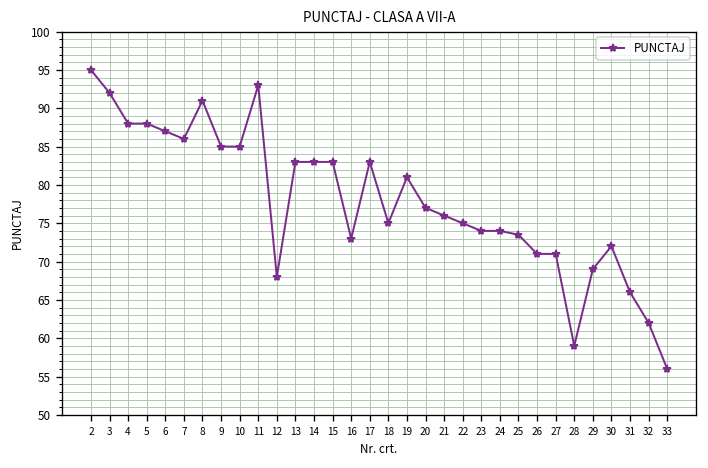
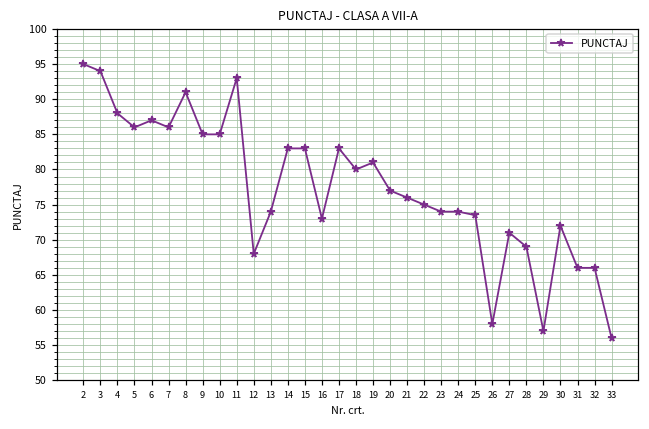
  {
    "2": 95,
-   "3": 92,
+   "3": 94,
    "4": 88,
-   "5": 88,
+   "5": 86,
    "6": 87,
    "7": 86,
    "8": 91,
    "9": 85,
    "10": 85,
    "11": 93,
    "12": 68,
-   "13": 83,
+   "13": 74,
    "14": 83,
    "15": 83,
    "16": 73,
    "17": 83,
-   "18": 75,
+   "18": 80,
    "19": 81,
    "20": 77,
    "21": 76,
    "22": 75,
    "23": 74,
    "24": 74,
    "25": 74,
-   "26": 71,
+   "26": 58,
    "27": 71,
-   "28": 59,
-   "29": 69,
+   "28": 69,
+   "29": 57,
    "30": 72,
    "31": 66,
-   "32": 62,
+   "32": 66,
    "33": 56
  }
